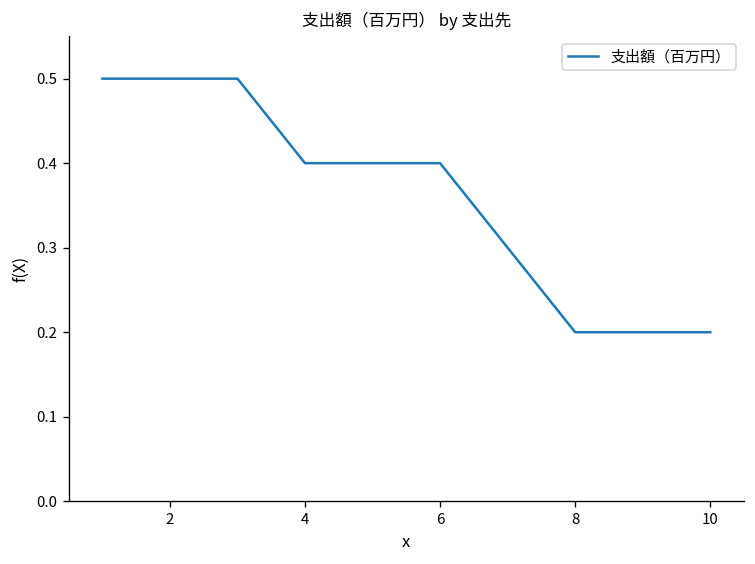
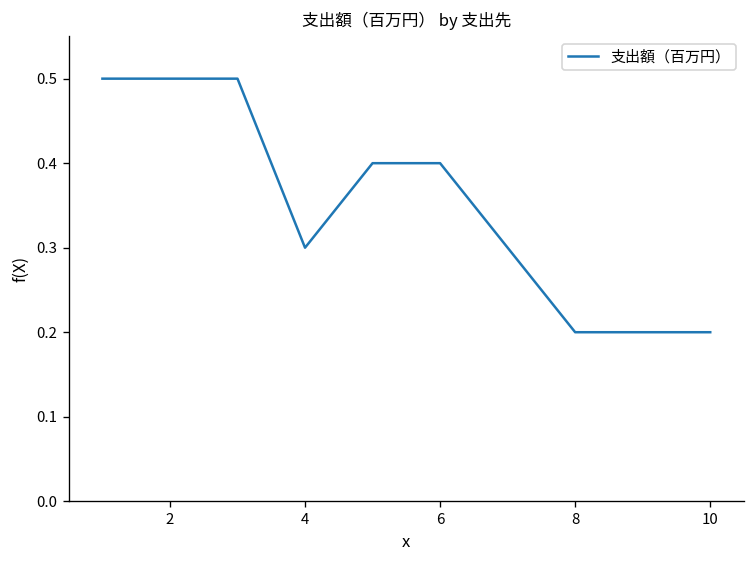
  {
    "2": 0.5,
-   "4": 0.4,
+   "4": 0.3,
    "6": 0.4,
    "8": 0.2,
    "10": 0.2
  }
